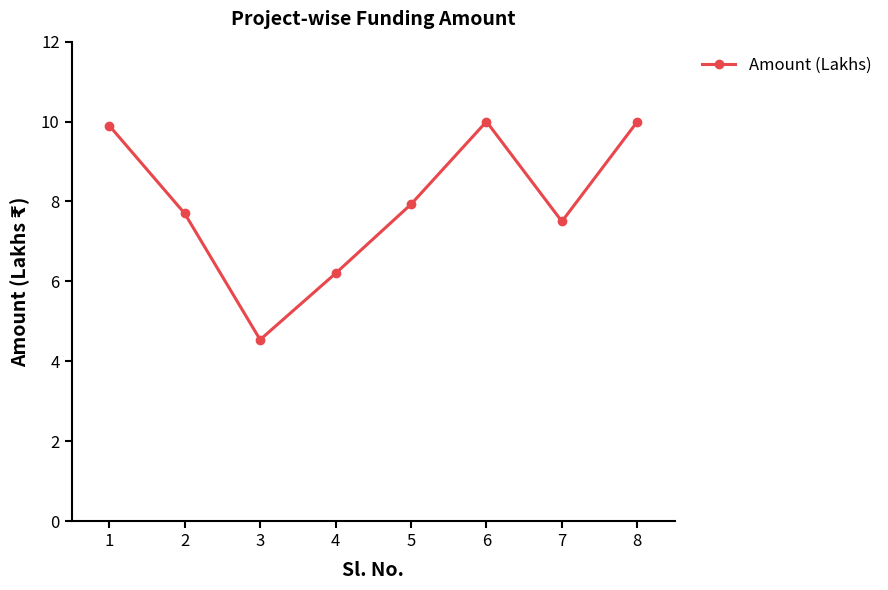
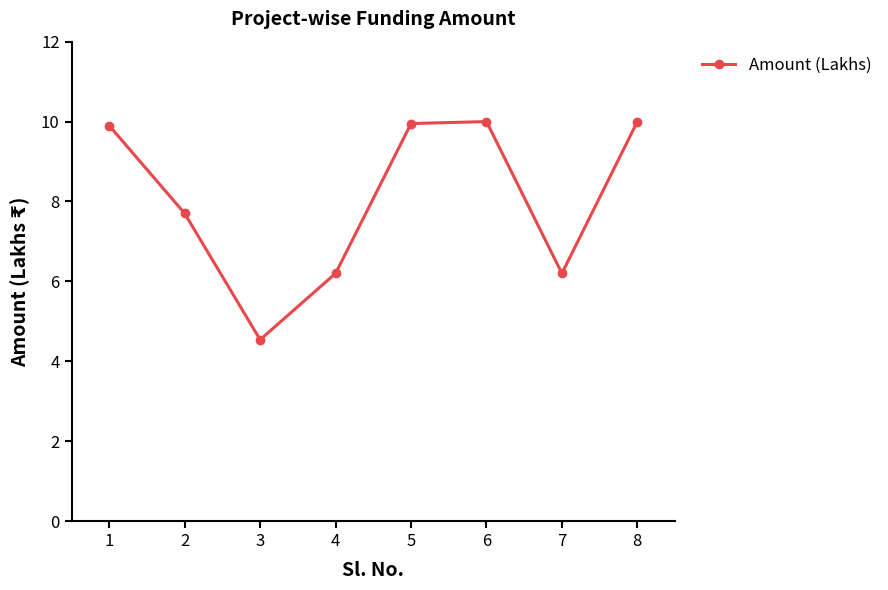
  {
    "1": 9.9,
    "2": 7.7,
    "3": 4.5,
    "4": 6.2,
-   "5": 7.9,
+   "5": 10.0,
    "6": 10.0,
-   "7": 7.5,
+   "7": 6.2,
    "8": 10.0
  }
